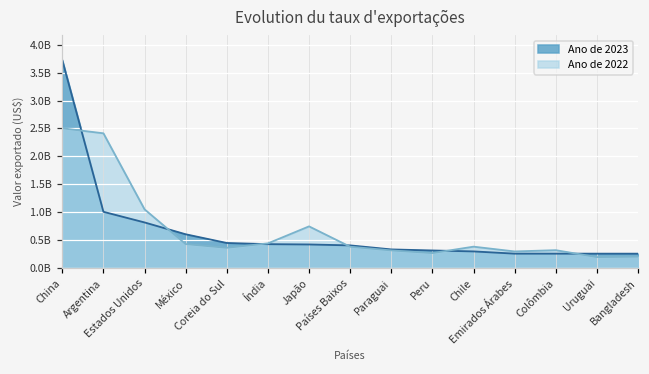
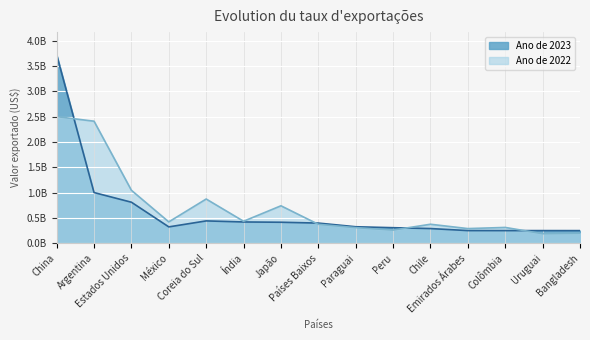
  {
    "Ano de 2023": {
      "China": 3700000000,
      "Argentina": 1000000000,
      "Estados Unidos": 800000000,
-     "México": 600000000,
+     "México": 300000000,
      "Coreia do Sul": 400000000,
      "Japão": 400000000,
      "Chile": 300000000,
      "Colômbia": 300000000,
      "Uruguai": 200000000,
      "Bangladesh": 200000000
    },
    "Ano de 2022": {
      "China": 2500000000,
      "Argentina": 2400000000,
      "Estados Unidos": 1000000000,
      "México": 400000000,
-     "Coreia do Sul": 400000000,
+     "Coreia do Sul": 900000000,
      "Japão": 700000000,
      "Chile": 400000000,
      "Colômbia": 300000000,
      "Uruguai": 200000000,
      "Bangladesh": 200000000
    }
  }
